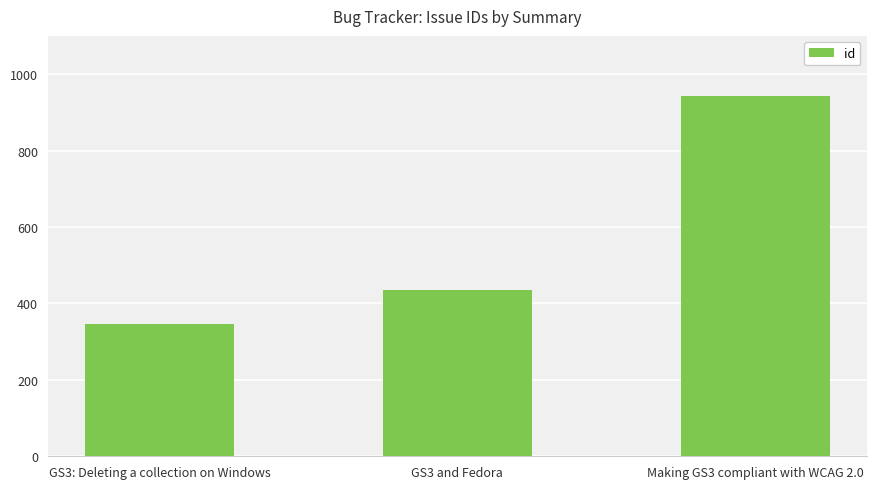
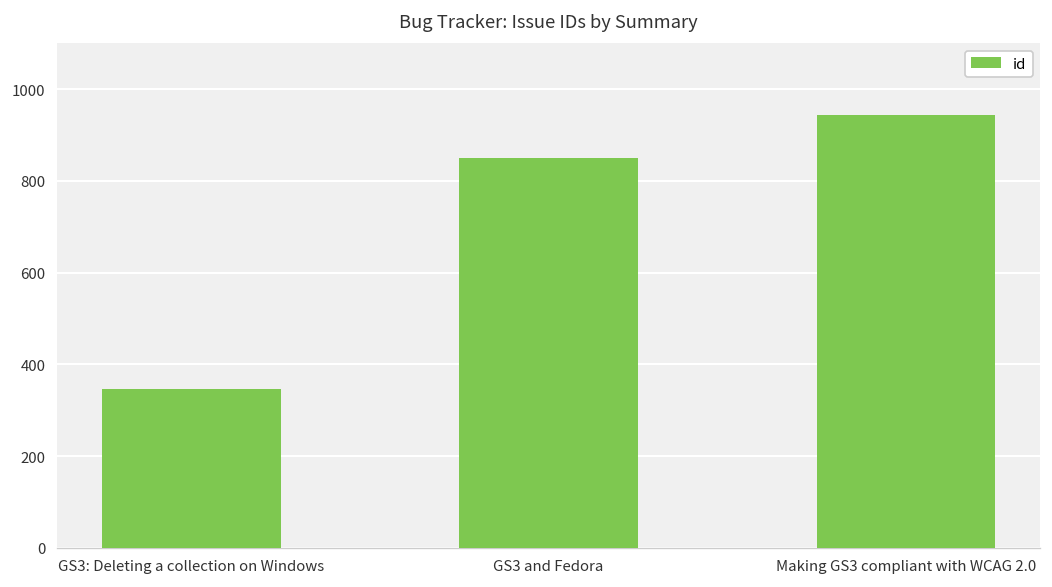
  {
    "GS3: Deleting a collection on Windows": 350,
-   "GS3 and Fedora": 440,
+   "GS3 and Fedora": 850,
    "Making GS3 compliant with WCAG 2.0": 940
  }
